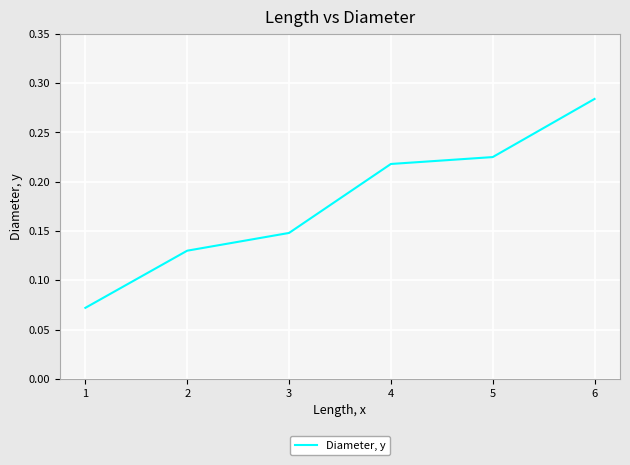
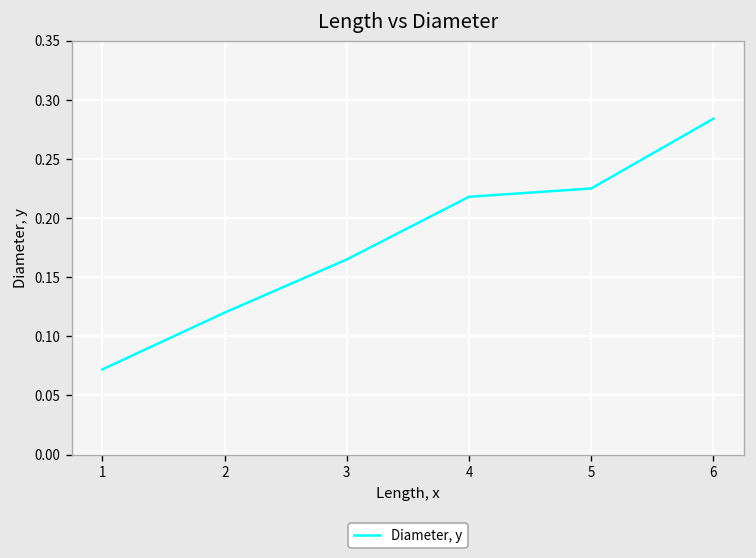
  {
    "1": 0.07,
-   "2": 0.13,
-   "3": 0.15,
+   "2": 0.12,
+   "3": 0.17,
    "4": 0.22,
    "5": 0.23,
    "6": 0.28
  }
